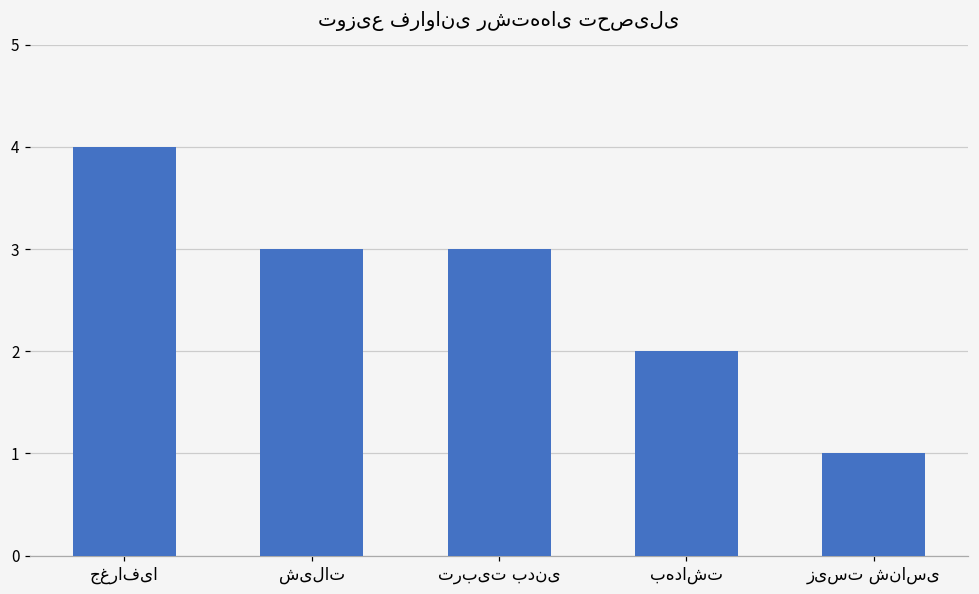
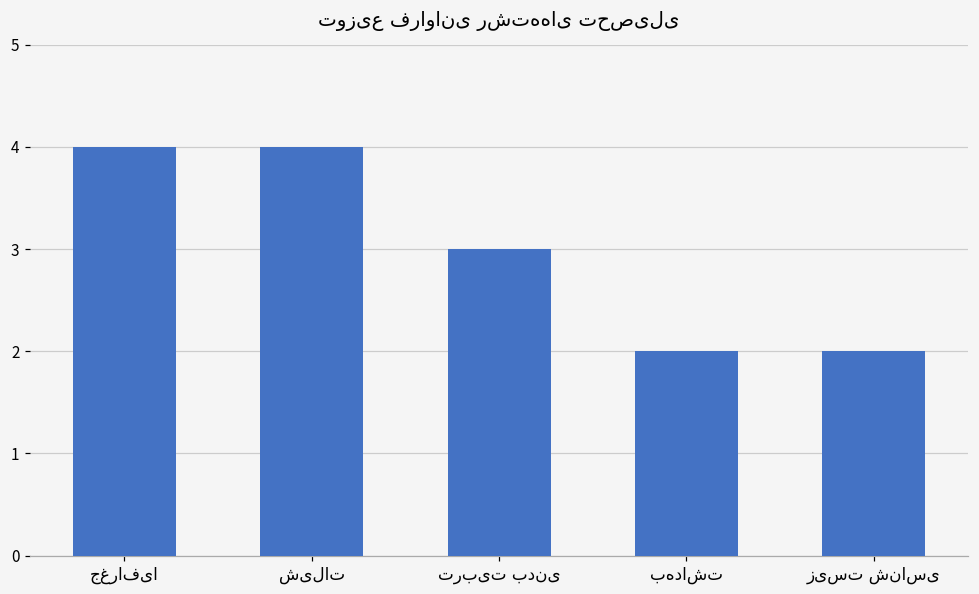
  {
    "جغرافیا": 4,
-   "شیلات": 3,
+   "شیلات": 4,
    "تربیت بدنی": 3,
    "بهداشت": 2,
-   "زیست شناسی": 1
+   "زیست شناسی": 2
  }
